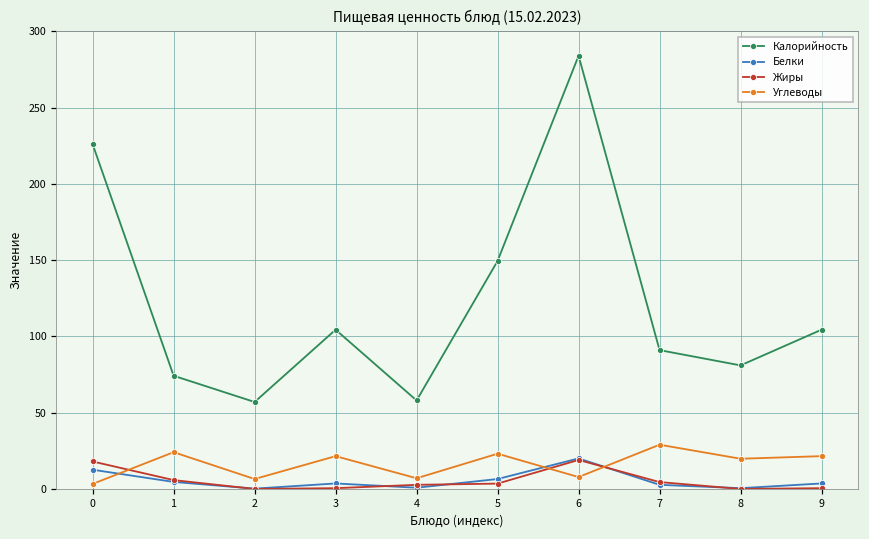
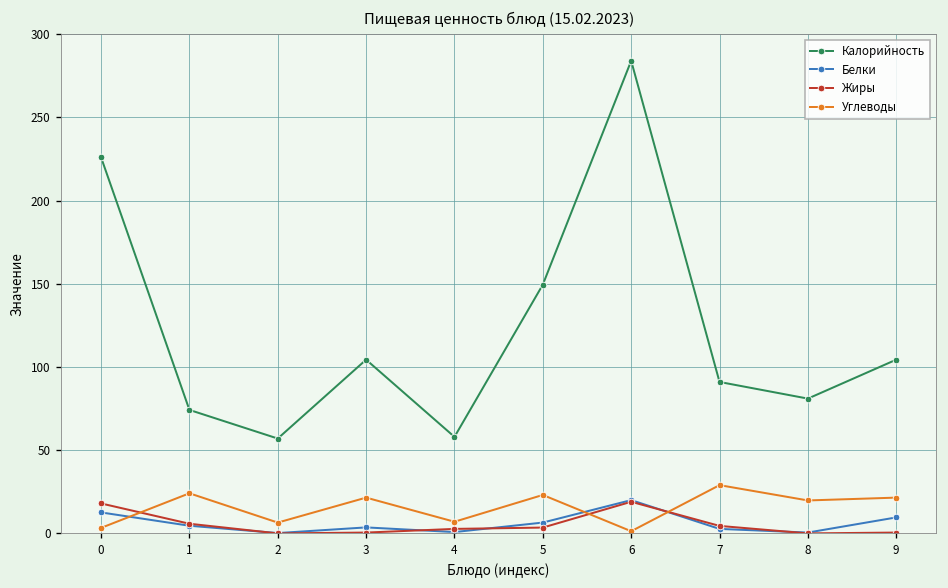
  {
    "Калорийность": {
      "0": 226,
      "1": 74,
      "2": 57,
      "3": 104,
      "4": 58,
      "5": 150,
      "6": 284,
      "7": 91,
      "8": 81,
      "9": 104
    },
    "Белки": {
      "0": 13,
      "3": 4,
      "4": 1,
      "5": 7,
-     "9": 4
+     "9": 10
    },
    "Жиры": {
      "0": 18,
      "3": 1,
      "4": 3,
      "5": 4,
      "9": 1
    },
    "Углеводы": {
      "0": 3,
      "1": 24,
      "2": 7,
      "3": 22,
      "4": 7,
      "5": 23,
-     "6": 8,
+     "6": 1,
      "7": 29,
      "8": 20,
      "9": 22
    }
  }
